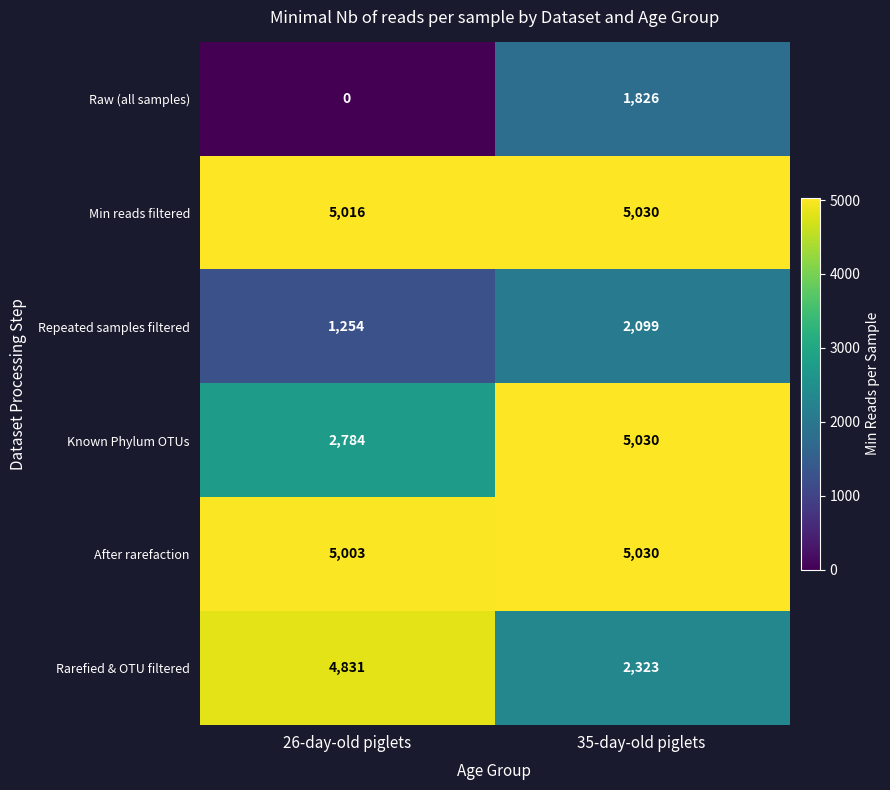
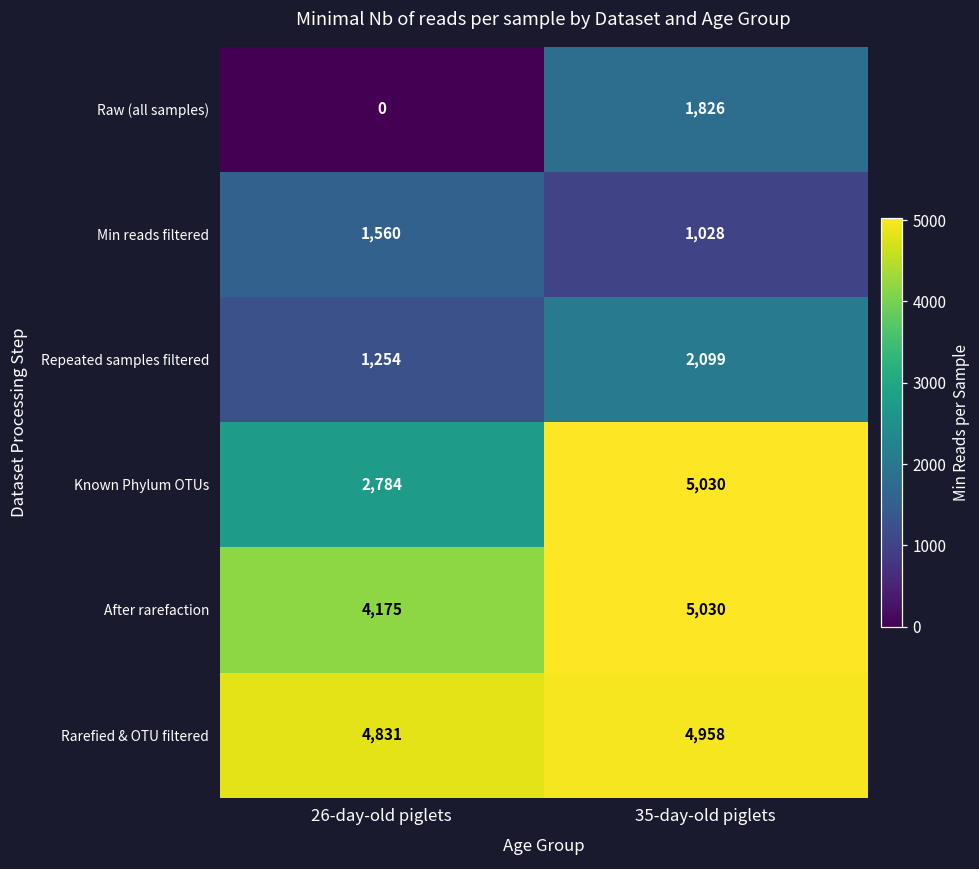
  {
    "Raw (all samples)": {
      "26-day-old piglets": "0",
      "35-day-old piglets": "1,826"
    },
    "Min reads filtered": {
-     "26-day-old piglets": "5,016",
-     "35-day-old piglets": "5,030"
+     "26-day-old piglets": "1,560",
+     "35-day-old piglets": "1,028"
    },
    "Repeated samples filtered": {
      "26-day-old piglets": "1,254",
      "35-day-old piglets": "2,099"
    },
    "Known Phylum OTUs": {
      "26-day-old piglets": "2,784",
      "35-day-old piglets": "5,030"
    },
    "After rarefaction": {
-     "26-day-old piglets": "5,003",
+     "26-day-old piglets": "4,175",
      "35-day-old piglets": "5,030"
    },
    "Rarefied & OTU filtered": {
      "26-day-old piglets": "4,831",
-     "35-day-old piglets": "2,323"
+     "35-day-old piglets": "4,958"
    }
  }
